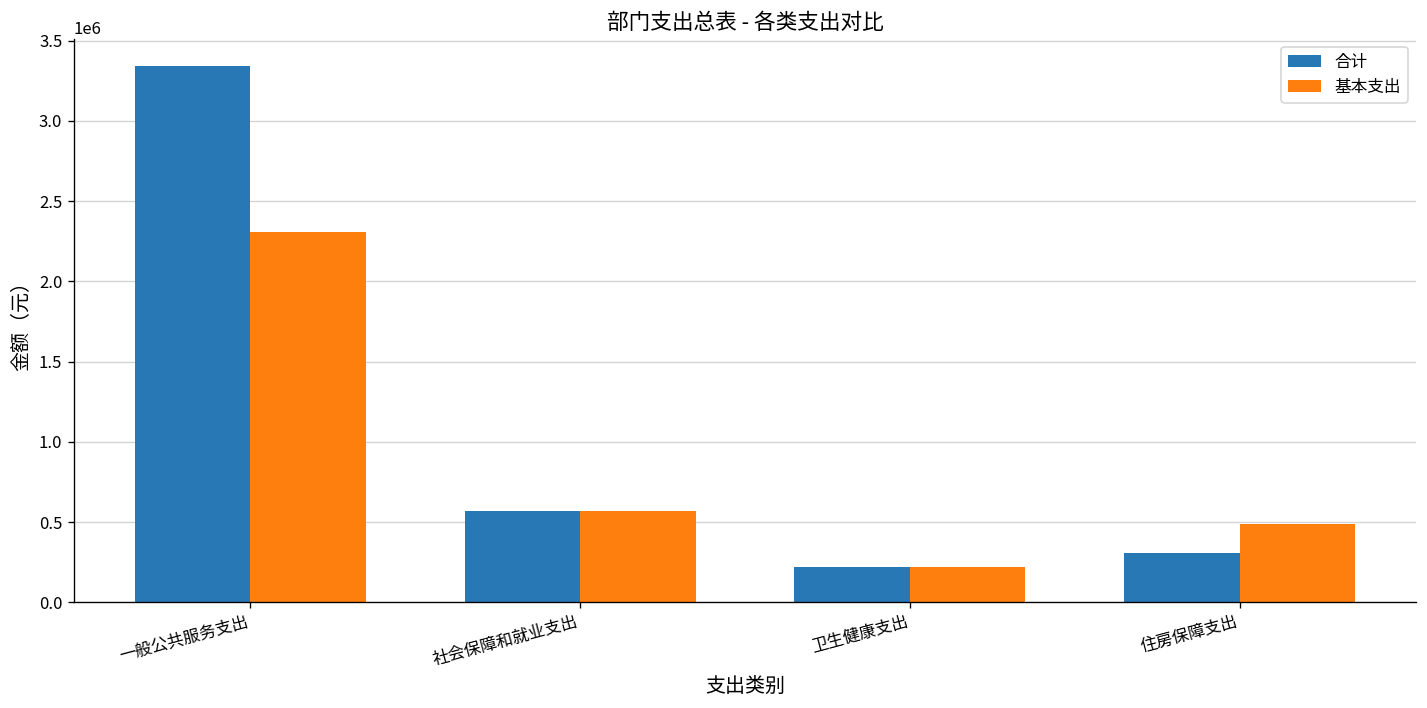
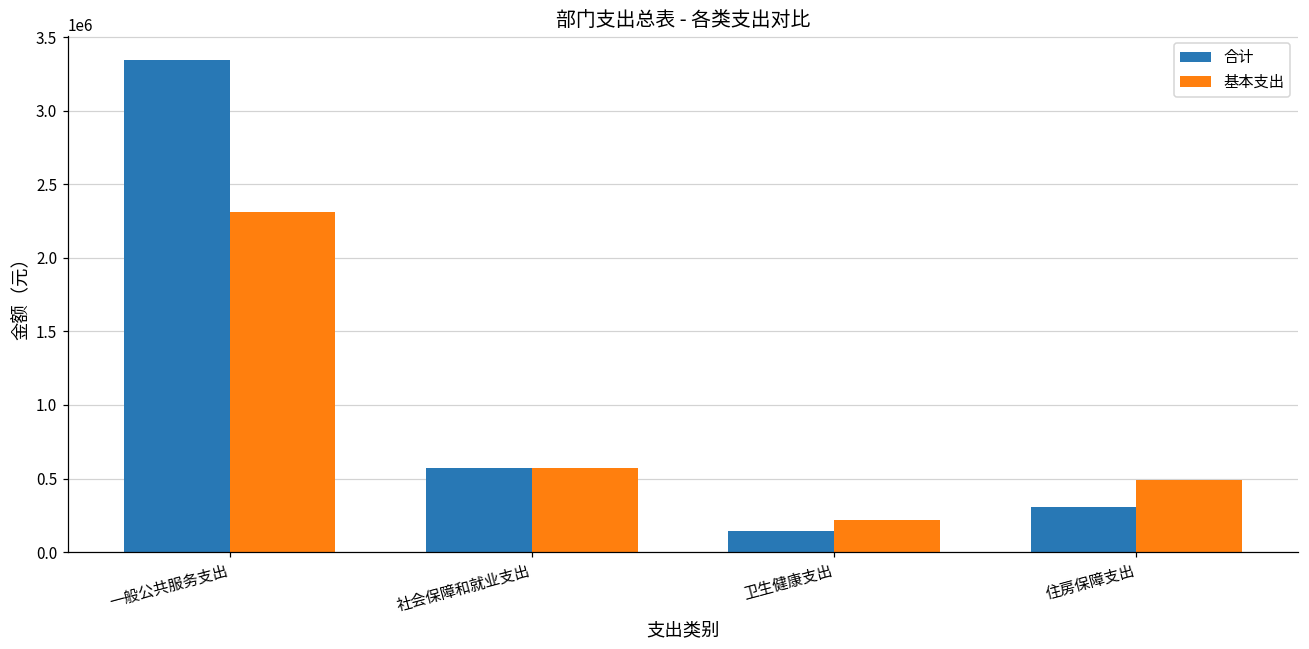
  {
    "合计": {
      "一般公共服务支出": 3340000,
      "社会保障和就业支出": 570000,
-     "卫生健康支出": 220000,
+     "卫生健康支出": 150000,
      "住房保障支出": 310000
    },
    "基本支出": {
      "一般公共服务支出": 2310000,
      "社会保障和就业支出": 570000,
      "卫生健康支出": 220000,
      "住房保障支出": 490000
    }
  }
